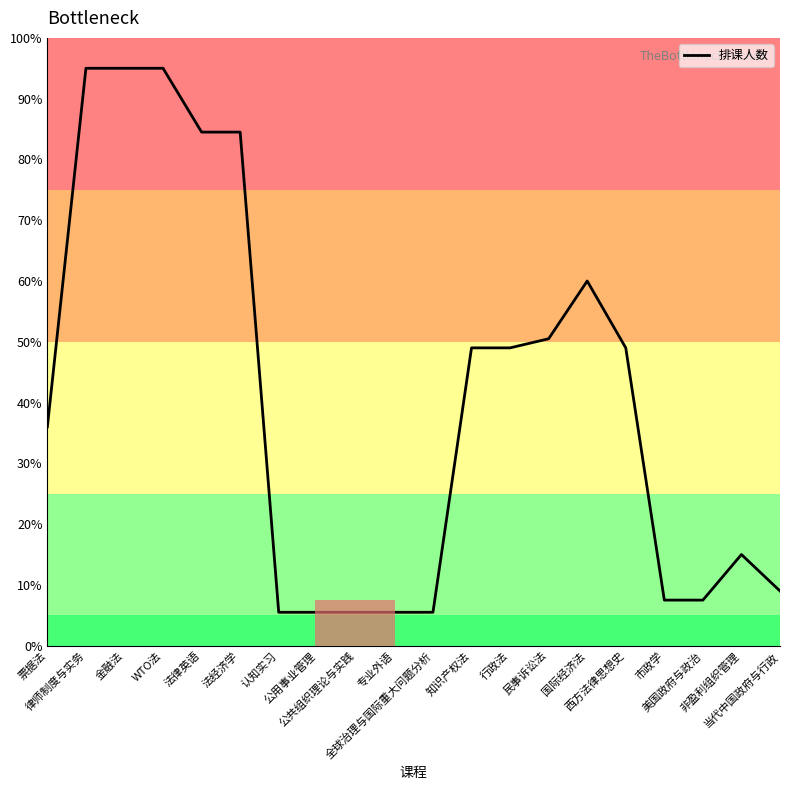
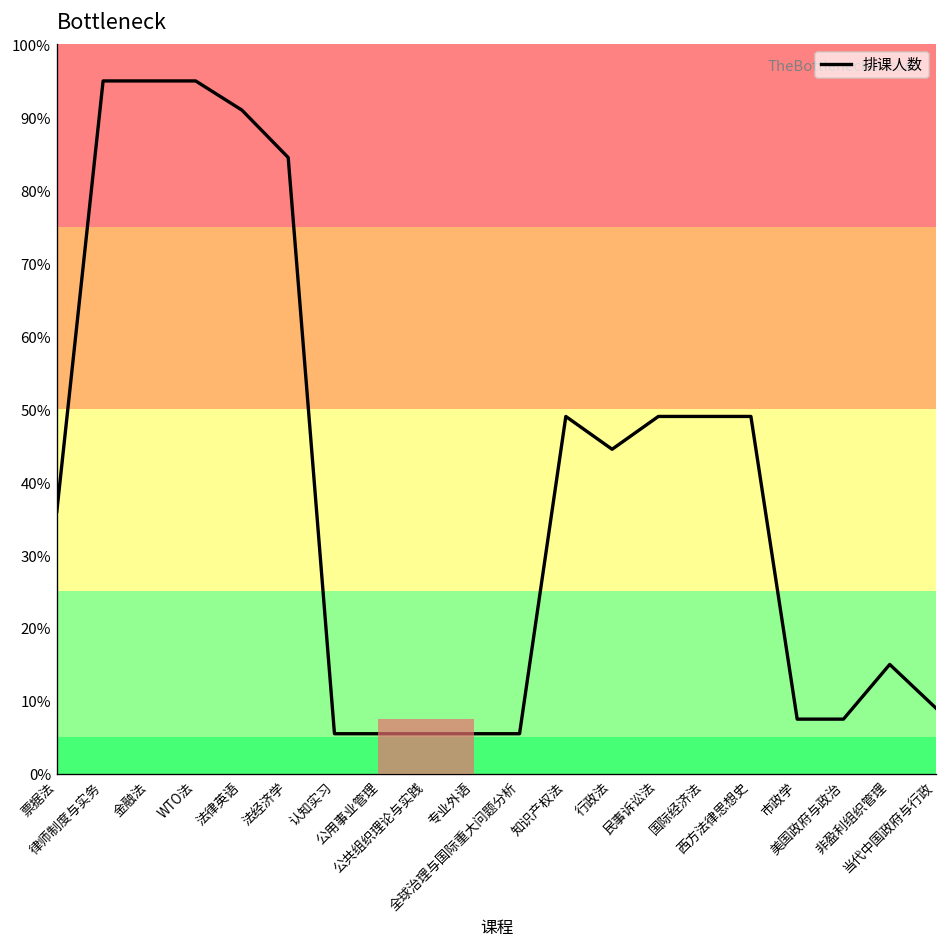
  {
    "票据法": "36%",
    "律师制度与实务": "95%",
    "金融法": "95%",
    "WTO法": "95%",
-   "法律英语": "85%",
+   "法律英语": "91%",
    "法经济学": "85%",
    "认知实习": "6%",
    "全球治理与国际重大问题分析": "6%",
    "知识产权法": "49%",
-   "行政法": "49%",
-   "民事诉讼法": "51%",
-   "国际经济法": "60%",
+   "行政法": "45%",
+   "民事诉讼法": "49%",
+   "国际经济法": "49%",
    "西方法律思想史": "49%",
    "市政学": "8%",
    "美国政府与政治": "8%",
    "非盈利组织管理": "15%",
    "当代中国政府与行政": "9%"
  }
